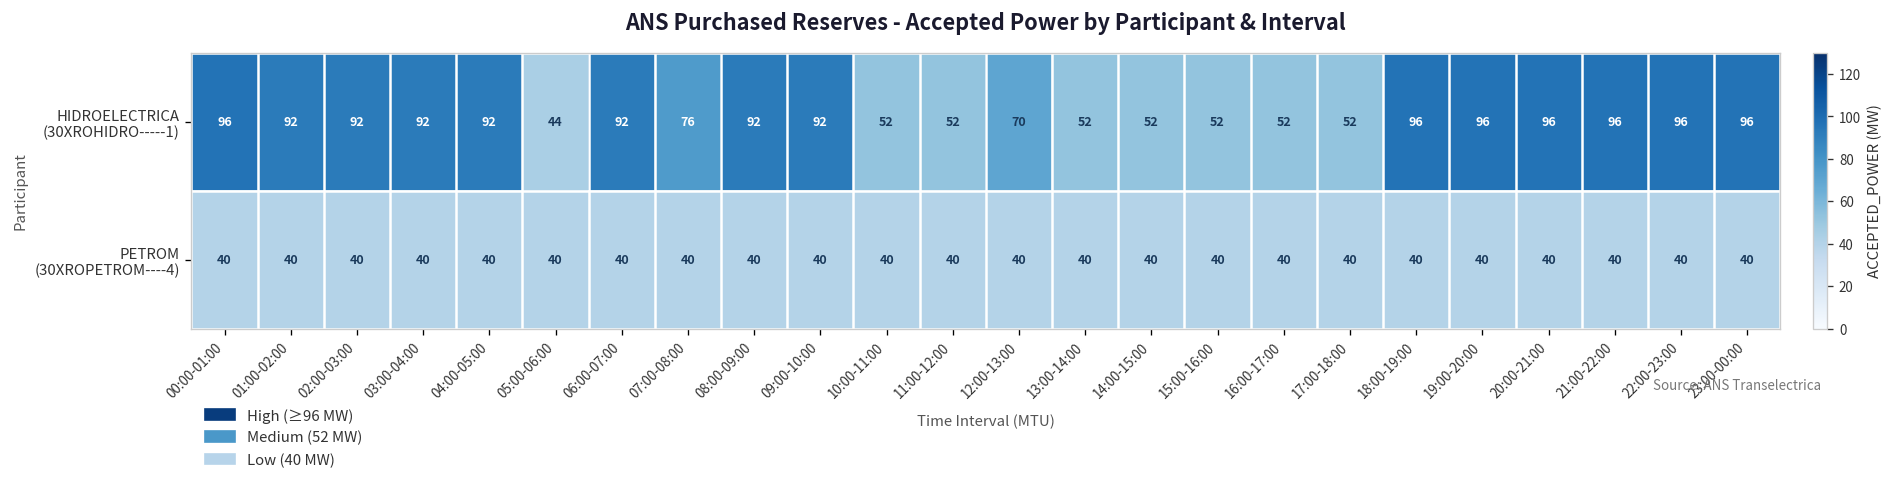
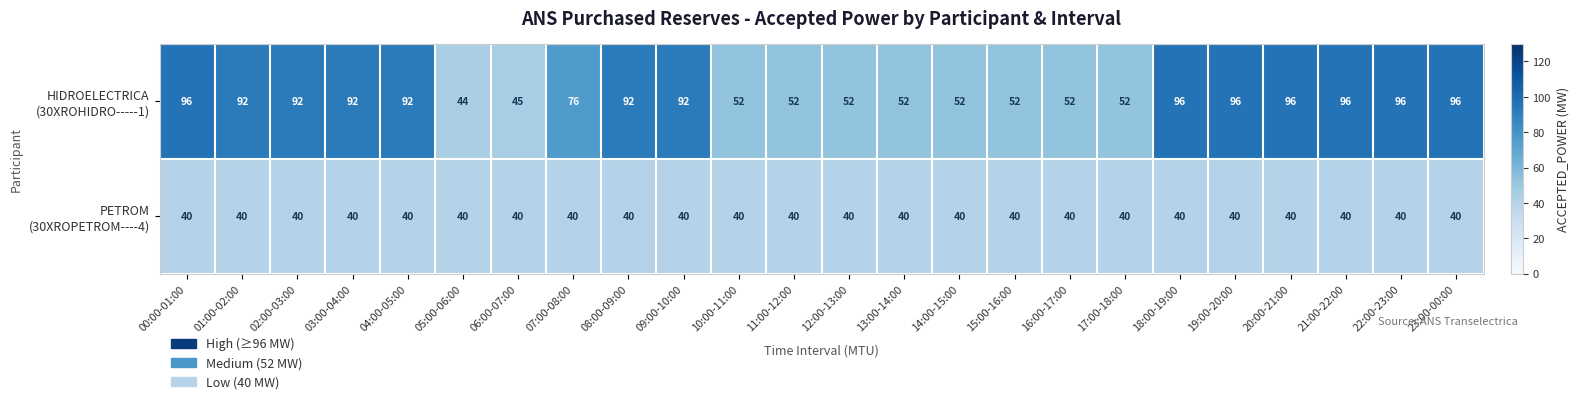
  {
    "HIDROELECTRICA (30XROHIDRO-----1)": {
      "00:00-01:00": 96,
      "01:00-02:00": 92,
      "02:00-03:00": 92,
      "03:00-04:00": 92,
      "04:00-05:00": 92,
      "05:00-06:00": 44,
-     "06:00-07:00": 92,
+     "06:00-07:00": 45,
      "07:00-08:00": 76,
      "08:00-09:00": 92,
      "09:00-10:00": 92,
      "10:00-11:00": 52,
      "11:00-12:00": 52,
-     "12:00-13:00": 70,
+     "12:00-13:00": 52,
      "13:00-14:00": 52,
      "14:00-15:00": 52,
      "15:00-16:00": 52,
      "16:00-17:00": 52,
      "17:00-18:00": 52,
      "18:00-19:00": 96,
      "19:00-20:00": 96,
      "20:00-21:00": 96,
      "21:00-22:00": 96,
      "22:00-23:00": 96,
      "23:00-00:00": 96
    },
    "PETROM (30XROPETROM----4)": {
      "00:00-01:00": 40,
      "01:00-02:00": 40,
      "02:00-03:00": 40,
      "03:00-04:00": 40,
      "04:00-05:00": 40,
      "05:00-06:00": 40,
      "06:00-07:00": 40,
      "07:00-08:00": 40,
      "08:00-09:00": 40,
      "09:00-10:00": 40,
      "10:00-11:00": 40,
      "11:00-12:00": 40,
      "12:00-13:00": 40,
      "13:00-14:00": 40,
      "14:00-15:00": 40,
      "15:00-16:00": 40,
      "16:00-17:00": 40,
      "17:00-18:00": 40,
      "18:00-19:00": 40,
      "19:00-20:00": 40,
      "20:00-21:00": 40,
      "21:00-22:00": 40,
      "22:00-23:00": 40,
      "23:00-00:00": 40
    }
  }
